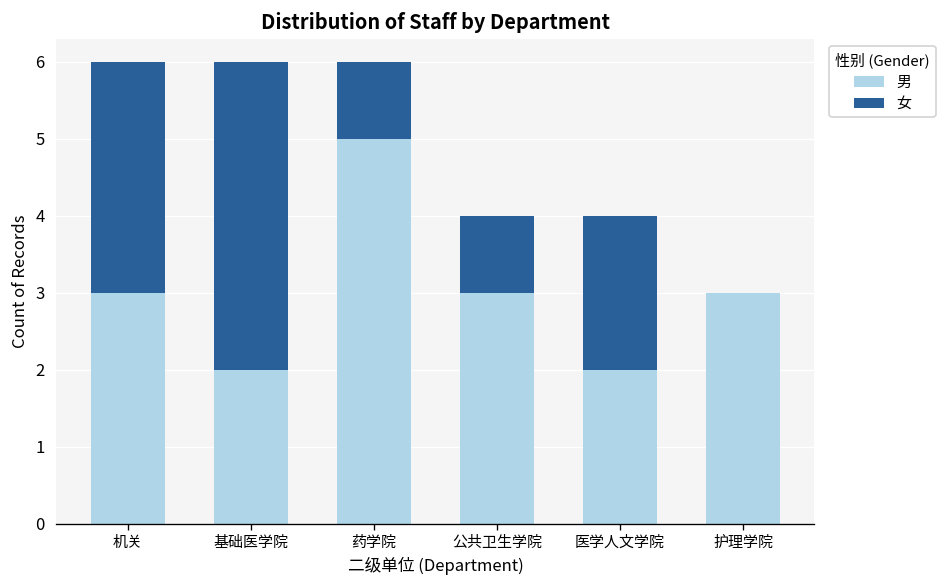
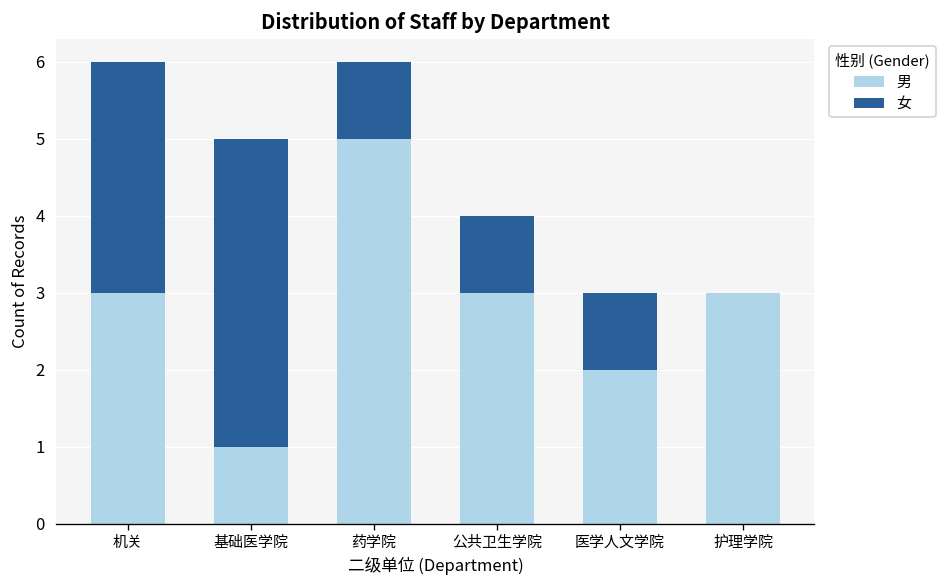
  {
    "男": {
      "机关": 3,
-     "基础医学院": 2,
+     "基础医学院": 1,
      "药学院": 5,
      "公共卫生学院": 3,
      "医学人文学院": 2,
      "护理学院": 3
    },
    "女": {
      "机关": 3,
      "基础医学院": 4,
      "药学院": 1,
      "公共卫生学院": 1,
-     "医学人文学院": 2,
+     "医学人文学院": 1,
      "护理学院": 0
    }
  }
